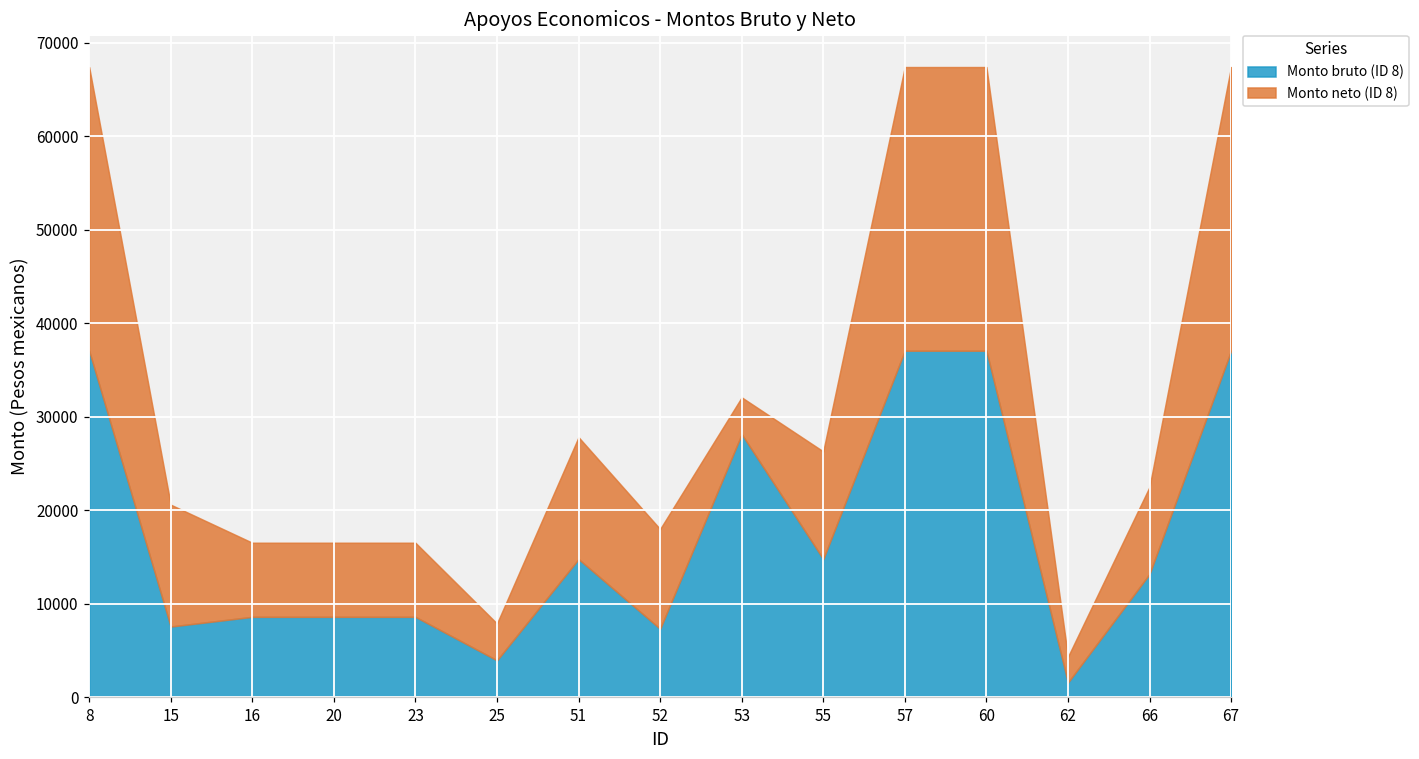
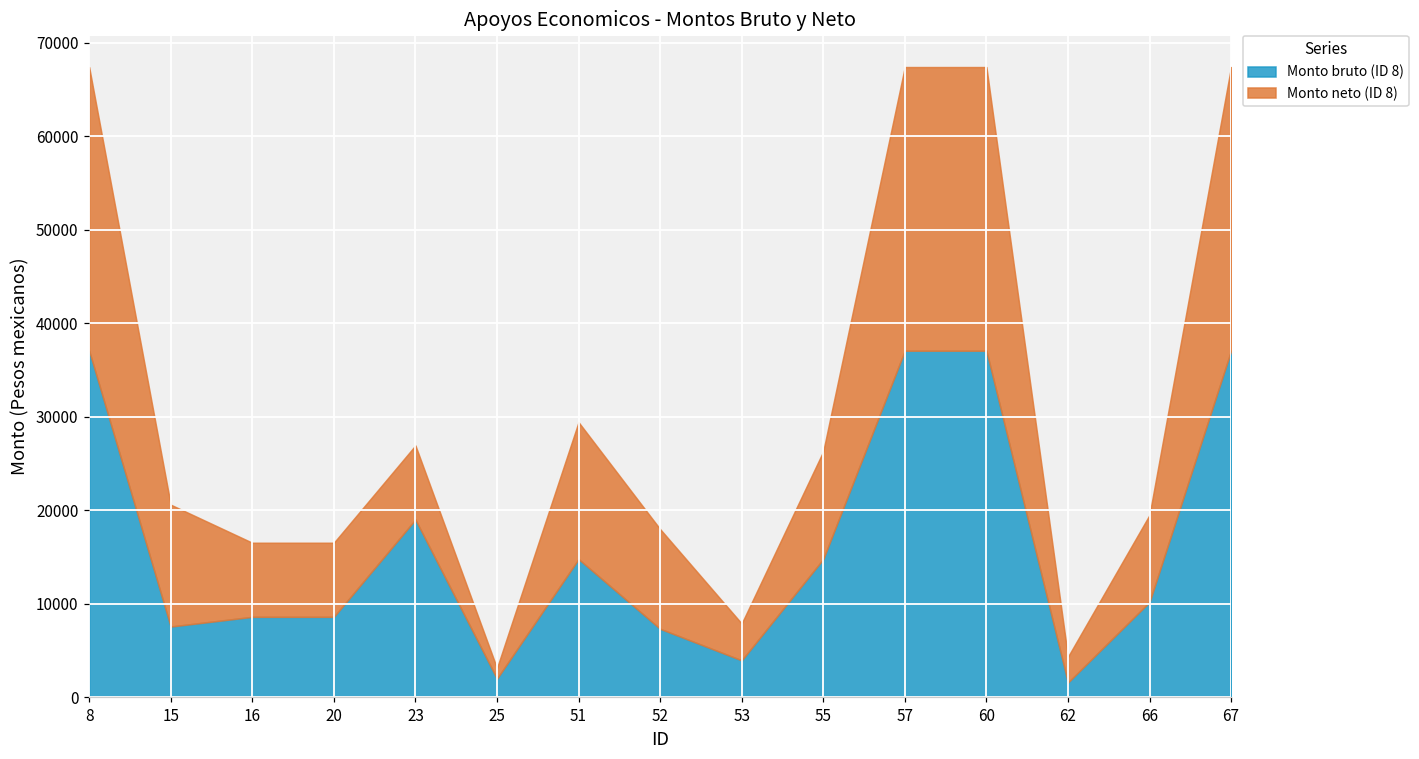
  {
    "Monto bruto (ID 8)": {
      "8": 37000,
      "15": 8000,
      "16": 9000,
      "20": 9000,
-     "23": 9000,
-     "25": 4000,
+     "23": 19000,
+     "25": 2000,
      "51": 15000,
      "52": 7000,
-     "53": 28000,
+     "53": 4000,
      "55": 15000,
      "57": 37000,
      "60": 37000,
      "62": 2000,
-     "66": 13000,
+     "66": 10000,
      "67": 37000
    },
    "Monto neto (ID 8)": {
      "8": 30000,
      "15": 13000,
      "16": 8000,
      "20": 8000,
      "23": 8000,
-     "25": 4000,
-     "51": 13000,
+     "25": 1000,
+     "51": 15000,
      "52": 11000,
      "53": 4000,
      "55": 12000,
      "57": 30000,
      "60": 30000,
      "62": 3000,
      "66": 9000,
      "67": 30000
    }
  }
